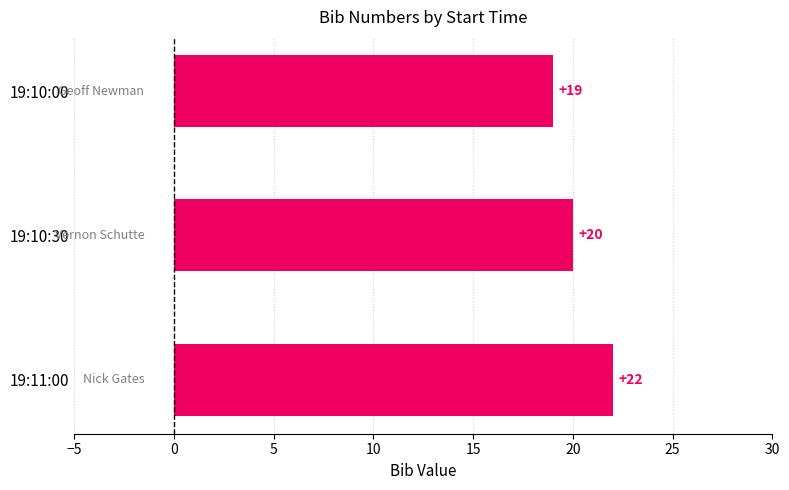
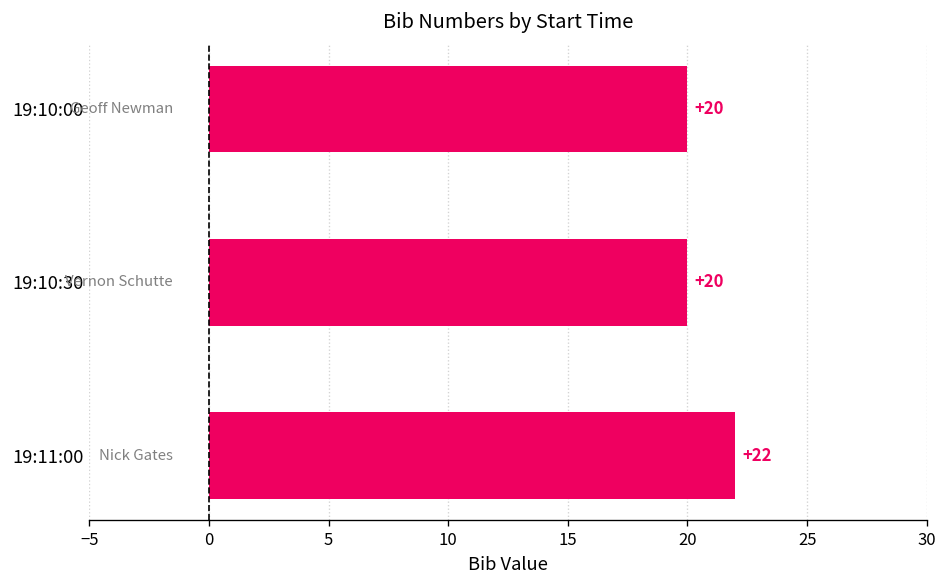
  {
-   "19:10:00": "+19",
+   "19:10:00": "+20",
    "19:10:30": "+20",
    "19:11:00": "+22"
  }
